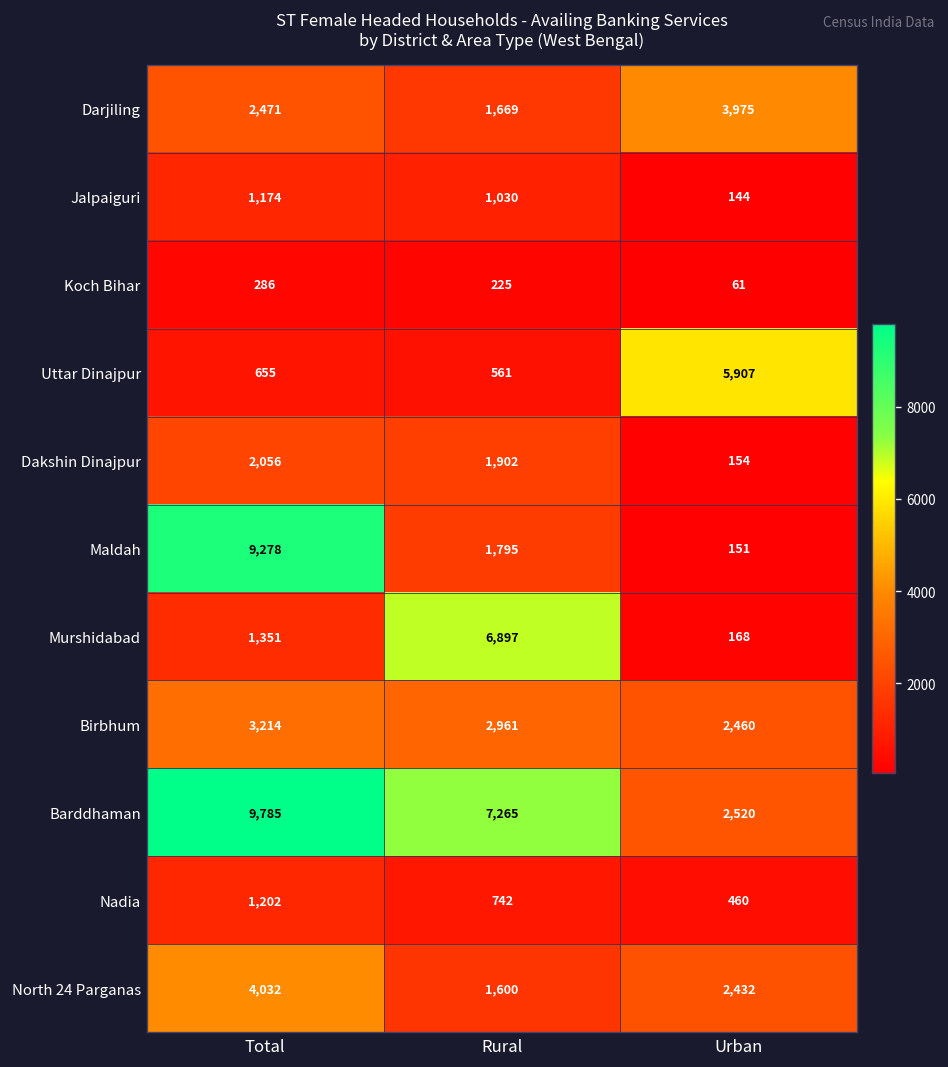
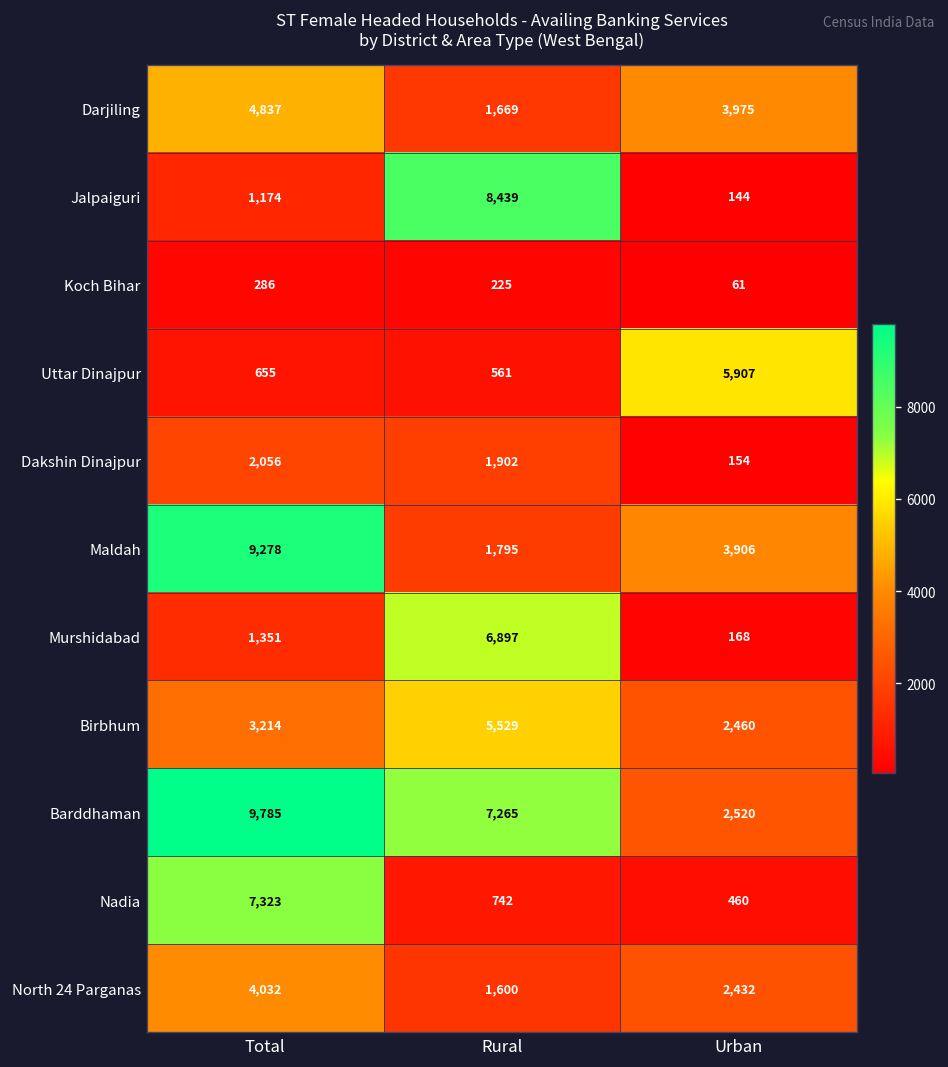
  {
    "Darjiling": {
-     "Total": "2,471",
+     "Total": "4,837",
      "Rural": "1,669",
      "Urban": "3,975"
    },
    "Jalpaiguri": {
      "Total": "1,174",
-     "Rural": "1,030",
+     "Rural": "8,439",
      "Urban": "144"
    },
    "Koch Bihar": {
      "Total": "286",
      "Rural": "225",
      "Urban": "61"
    },
    "Uttar Dinajpur": {
      "Total": "655",
      "Rural": "561",
      "Urban": "5,907"
    },
    "Dakshin Dinajpur": {
      "Total": "2,056",
      "Rural": "1,902",
      "Urban": "154"
    },
    "Maldah": {
      "Total": "9,278",
      "Rural": "1,795",
-     "Urban": "151"
+     "Urban": "3,906"
    },
    "Murshidabad": {
      "Total": "1,351",
      "Rural": "6,897",
      "Urban": "168"
    },
    "Birbhum": {
      "Total": "3,214",
-     "Rural": "2,961",
+     "Rural": "5,529",
      "Urban": "2,460"
    },
    "Barddhaman": {
      "Total": "9,785",
      "Rural": "7,265",
      "Urban": "2,520"
    },
    "Nadia": {
-     "Total": "1,202",
+     "Total": "7,323",
      "Rural": "742",
      "Urban": "460"
    },
    "North 24 Parganas": {
      "Total": "4,032",
      "Rural": "1,600",
      "Urban": "2,432"
    }
  }
